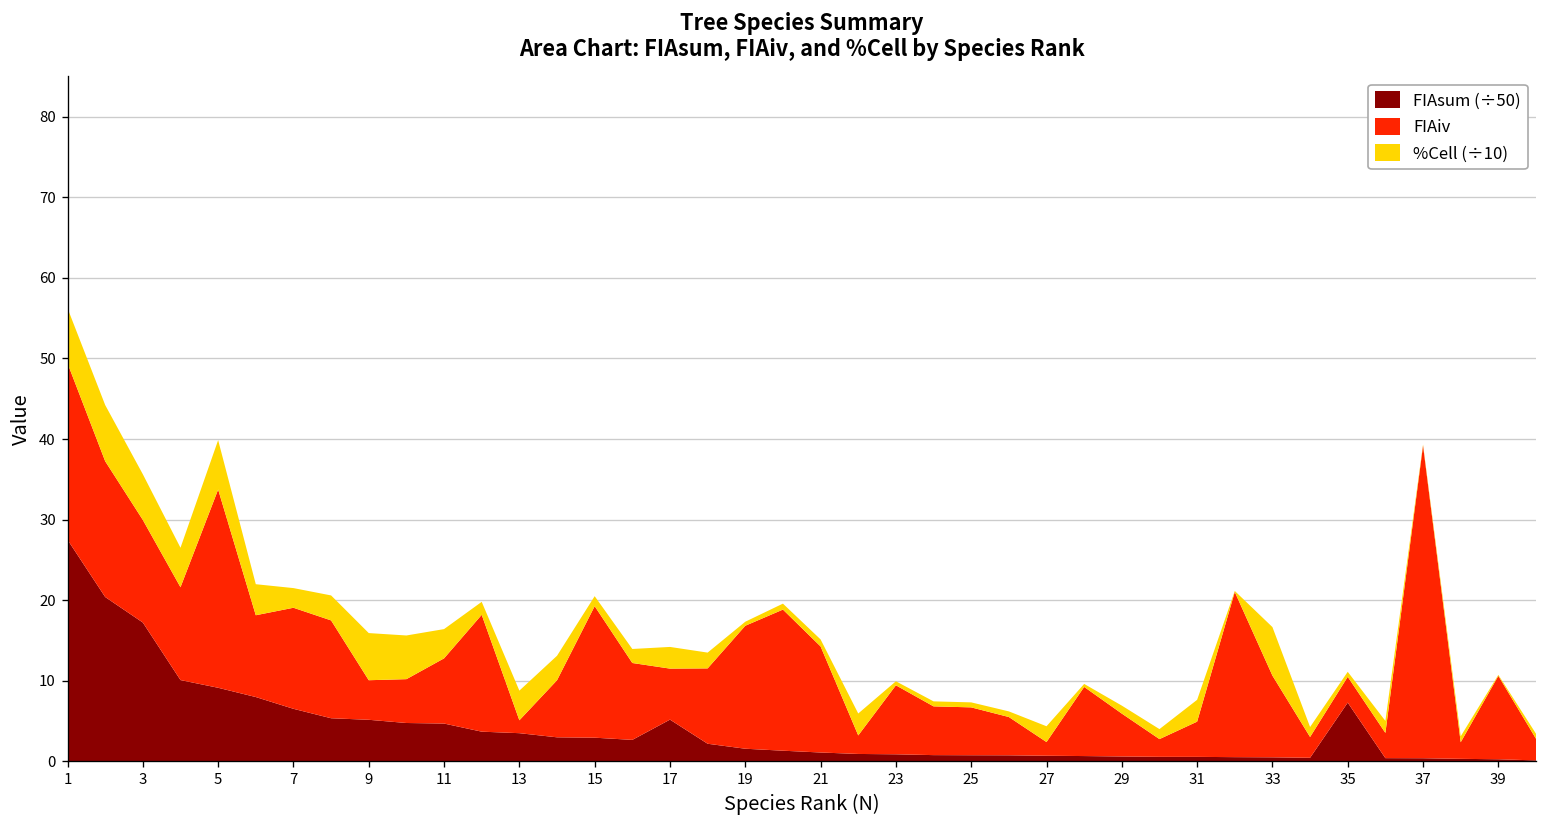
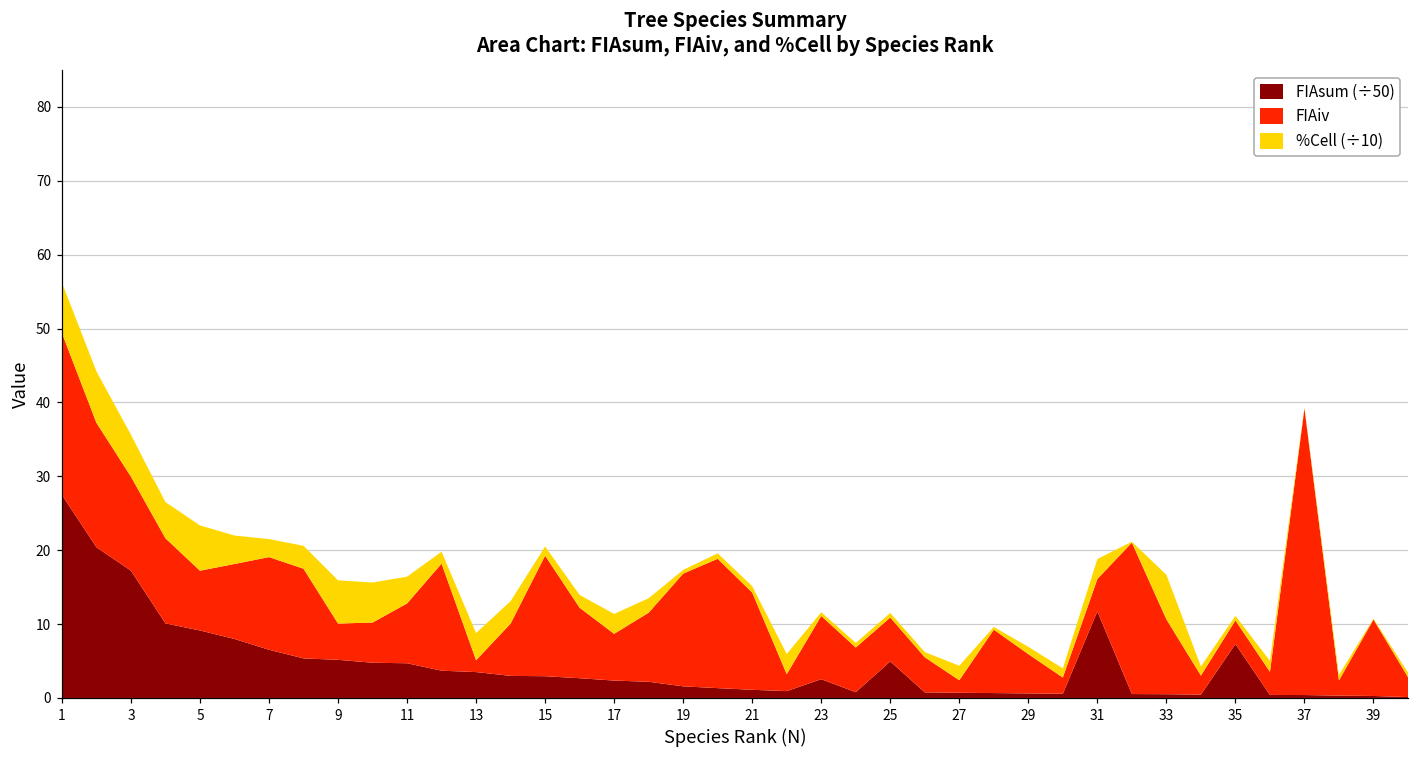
  {
    "FIAsum (÷50)": {
-     "17": 5,
-     "23": 1,
-     "25": 1,
-     "31": 1
+     "17": 2,
+     "23": 3,
+     "25": 5,
+     "31": 12
    },
    "FIAiv": {
-     "5": 25
+     "5": 8
    },
    "%Cell (÷10)": {
      "1": 7,
      "3": 6,
      "5": 6,
      "7": 2,
      "9": 6,
      "11": 4,
      "13": 4,
      "15": 1,
      "17": 3,
      "19": 1,
      "21": 1,
      "23": 1,
      "25": 1,
      "27": 2,
      "29": 1,
      "31": 3,
      "33": 6,
      "35": 1
    }
  }
